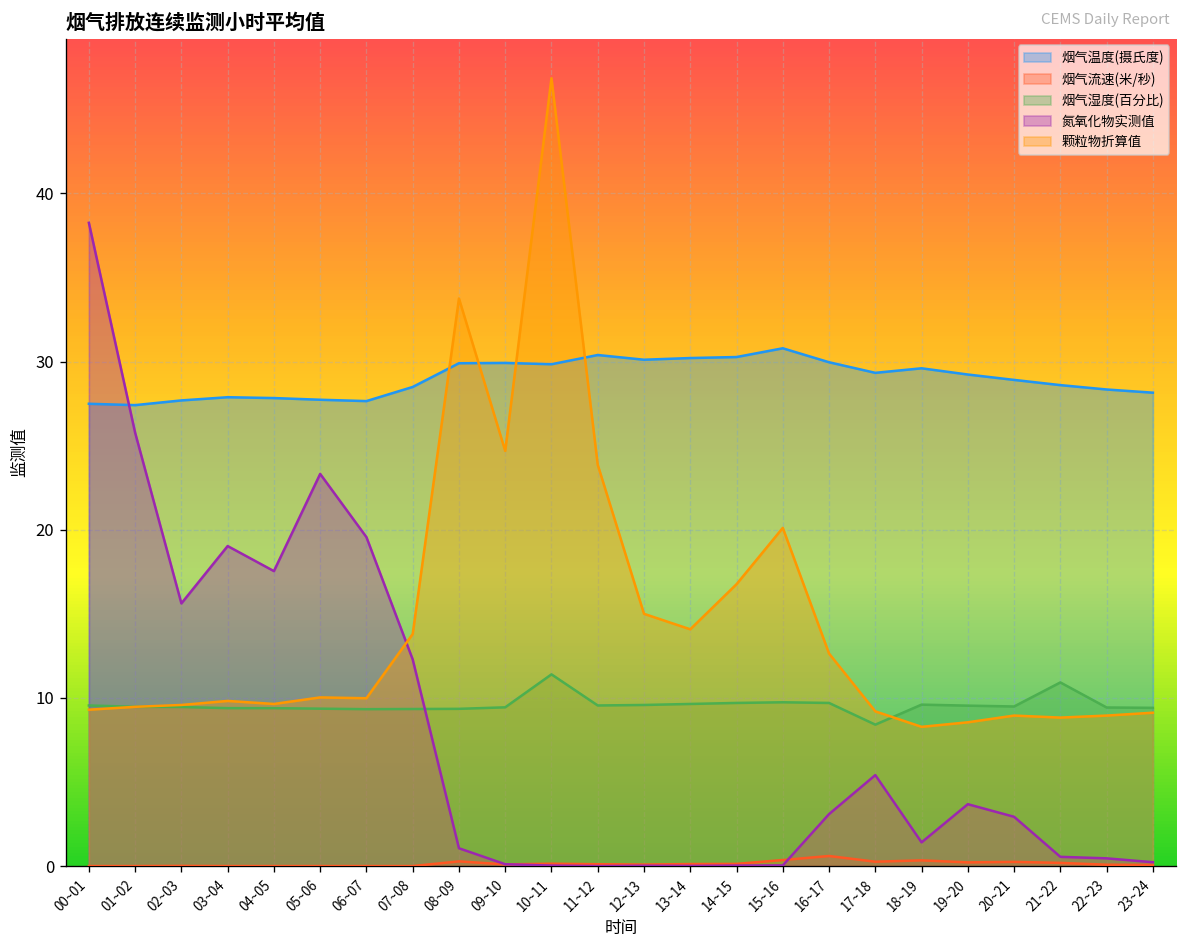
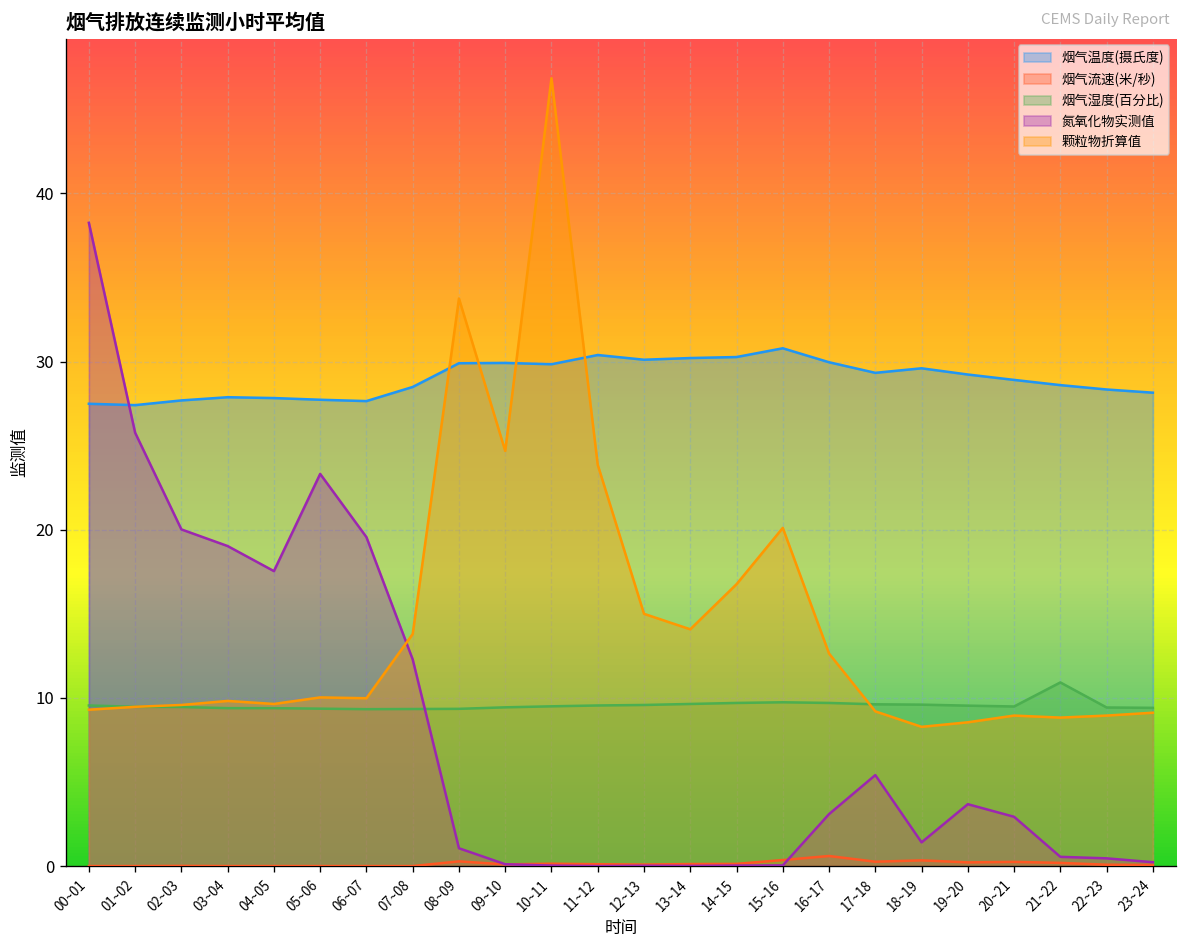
  {
    "烟气温度(摄氏度)": {
      "00~01": 27.5,
      "01~02": 27.4,
      "02~03": 27.7,
      "03~04": 27.9,
      "04~05": 27.8,
      "05~06": 27.7,
      "06~07": 27.7,
      "07~08": 28.5,
      "08~09": 29.9,
      "09~10": 29.9,
      "10~11": 29.8,
      "11~12": 30.4,
      "12~13": 30.1,
      "13~14": 30.2,
      "14~15": 30.3,
      "15~16": 30.8,
      "16~17": 30.0,
      "17~18": 29.3,
      "18~19": 29.6,
      "19~20": 29.2,
      "20~21": 28.9,
      "21~22": 28.6,
      "22~23": 28.3,
      "23~24": 28.2
    },
    "烟气湿度(百分比)": {
      "00~01": 9.6,
      "03~04": 9.4,
      "04~05": 9.4,
      "05~06": 9.4,
      "06~07": 9.3,
      "07~08": 9.3,
      "08~09": 9.4,
      "09~10": 9.4,
-     "10~11": 11.4,
+     "10~11": 9.5,
      "11~12": 9.6,
      "12~13": 9.6,
      "13~14": 9.6,
      "14~15": 9.7,
      "15~16": 9.7,
      "16~17": 9.7,
-     "17~18": 8.4,
+     "17~18": 9.6,
      "18~19": 9.6,
      "19~20": 9.5,
      "20~21": 9.5,
      "21~22": 10.9,
      "22~23": 9.4,
      "23~24": 9.4
    },
    "氮氧化物实测值": {
      "00~01": 38.3,
      "01~02": 25.8,
-     "02~03": 15.6,
+     "02~03": 20.0,
      "03~04": 19.0,
      "04~05": 17.5,
      "05~06": 23.3,
      "06~07": 19.6,
      "07~08": 12.3,
      "08~09": 1.1,
      "15~16": 0.0,
      "16~17": 3.1,
      "17~18": 5.4,
      "18~19": 1.4,
      "19~20": 3.7,
      "20~21": 2.9,
      "21~22": 0.6,
      "22~23": 0.5
    }
  }
